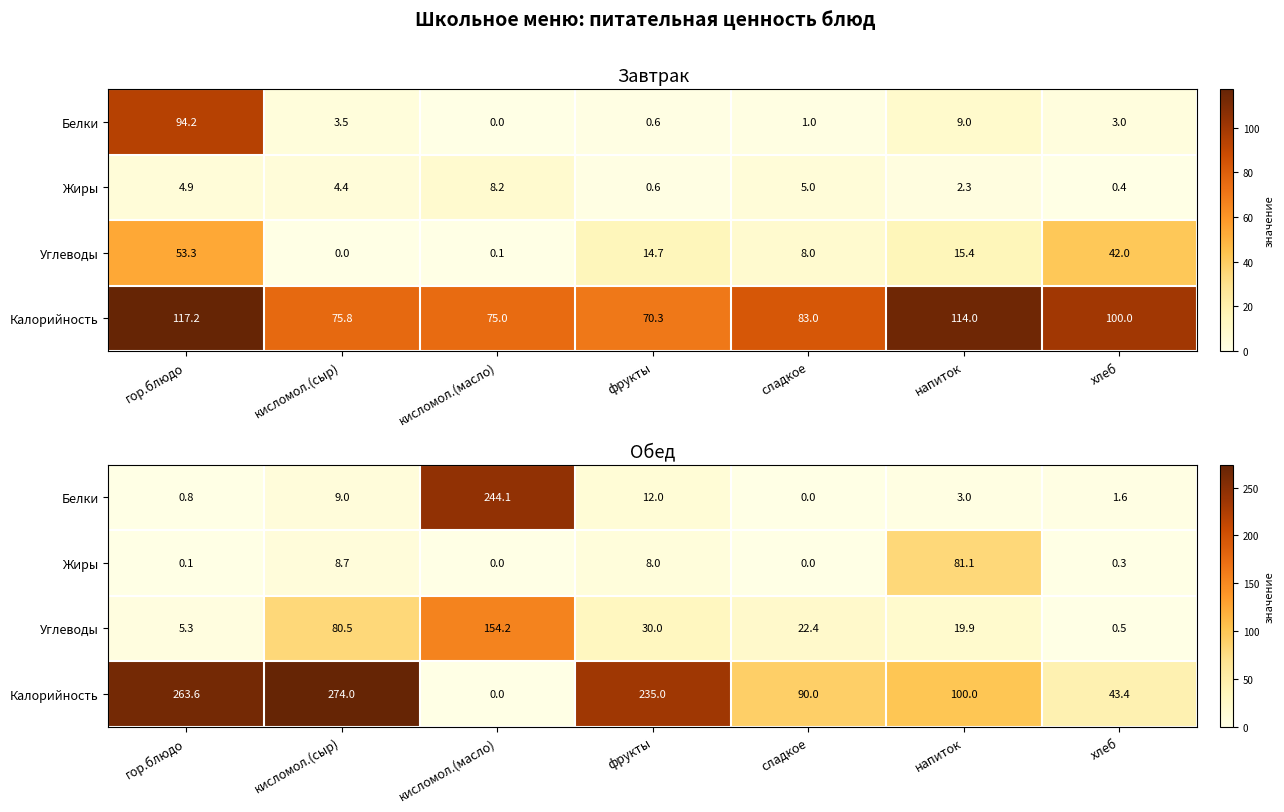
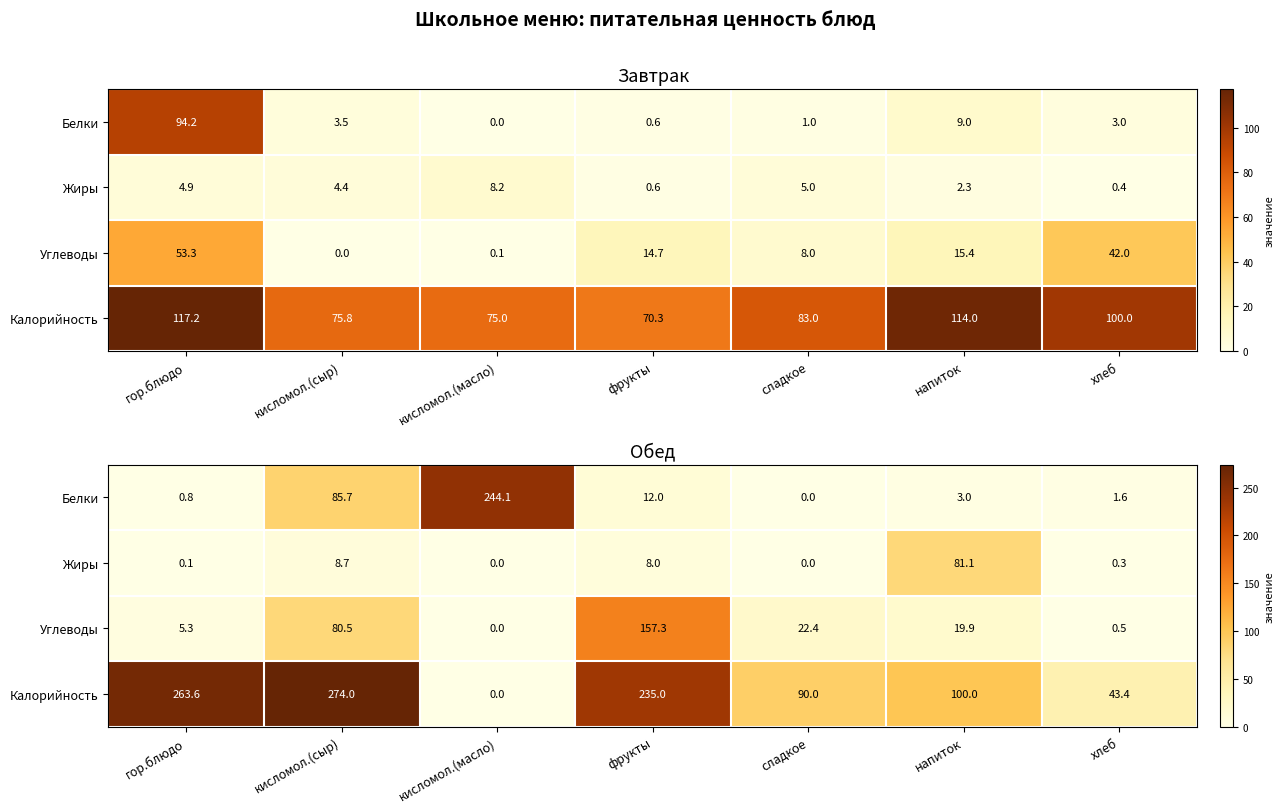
  {
    "Завтрак": {
      "Белки": {
        "гор.блюдо": 94.2,
        "кисломол.(сыр)": 3.5,
        "кисломол.(масло)": 0.0,
        "фрукты": 0.6,
        "сладкое": 1.0,
        "напиток": 9.0,
        "хлеб": 3.0
      },
      "Жиры": {
        "гор.блюдо": 4.9,
        "кисломол.(сыр)": 4.4,
        "кисломол.(масло)": 8.2,
        "фрукты": 0.6,
        "сладкое": 5.0,
        "напиток": 2.3,
        "хлеб": 0.4
      },
      "Углеводы": {
        "гор.блюдо": 53.3,
        "кисломол.(сыр)": 0.0,
        "кисломол.(масло)": 0.1,
        "фрукты": 14.7,
        "сладкое": 8.0,
        "напиток": 15.4,
        "хлеб": 42.0
      },
      "Калорийность": {
        "гор.блюдо": 117.2,
        "кисломол.(сыр)": 75.8,
        "кисломол.(масло)": 75.0,
        "фрукты": 70.3,
        "сладкое": 83.0,
        "напиток": 114.0,
        "хлеб": 100.0
      }
    },
    "Обед": {
      "Белки": {
        "гор.блюдо": 0.8,
-       "кисломол.(сыр)": 9.0,
+       "кисломол.(сыр)": 85.7,
        "кисломол.(масло)": 244.1,
        "фрукты": 12.0,
        "сладкое": 0.0,
        "напиток": 3.0,
        "хлеб": 1.6
      },
      "Жиры": {
        "гор.блюдо": 0.1,
        "кисломол.(сыр)": 8.7,
        "кисломол.(масло)": 0.0,
        "фрукты": 8.0,
        "сладкое": 0.0,
        "напиток": 81.1,
        "хлеб": 0.3
      },
      "Углеводы": {
        "гор.блюдо": 5.3,
        "кисломол.(сыр)": 80.5,
-       "кисломол.(масло)": 154.2,
-       "фрукты": 30.0,
+       "кисломол.(масло)": 0.0,
+       "фрукты": 157.3,
        "сладкое": 22.4,
        "напиток": 19.9,
        "хлеб": 0.5
      },
      "Калорийность": {
        "гор.блюдо": 263.6,
        "кисломол.(сыр)": 274.0,
        "кисломол.(масло)": 0.0,
        "фрукты": 235.0,
        "сладкое": 90.0,
        "напиток": 100.0,
        "хлеб": 43.4
      }
    }
  }
